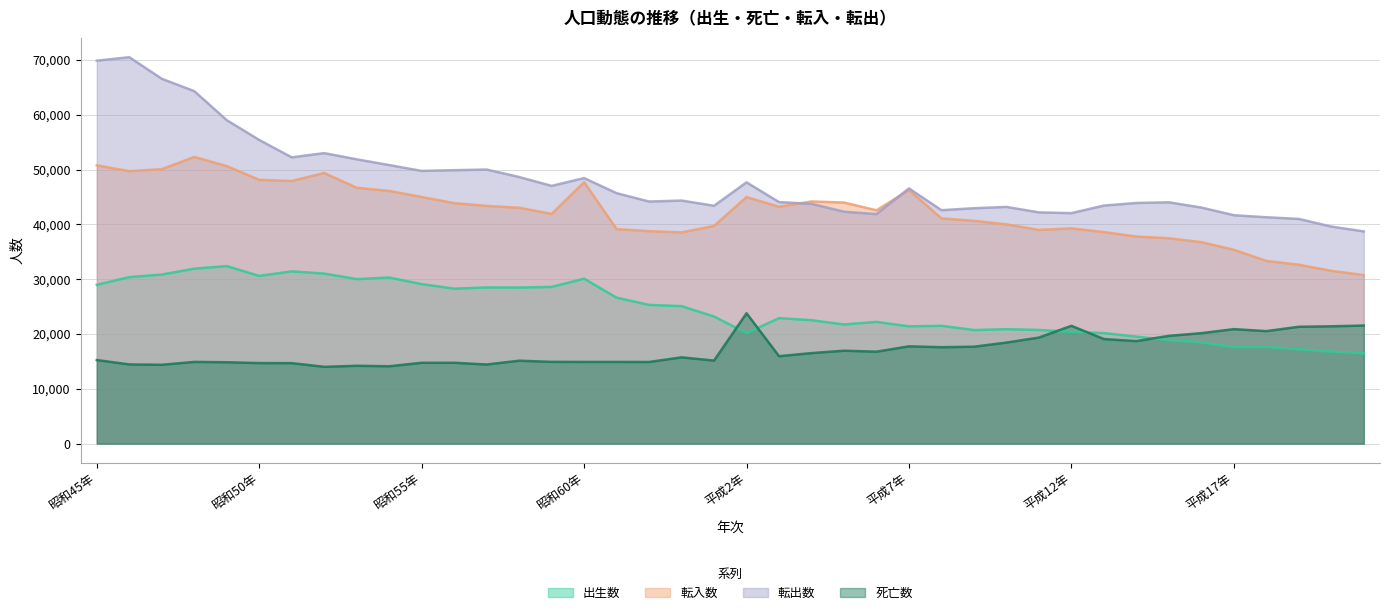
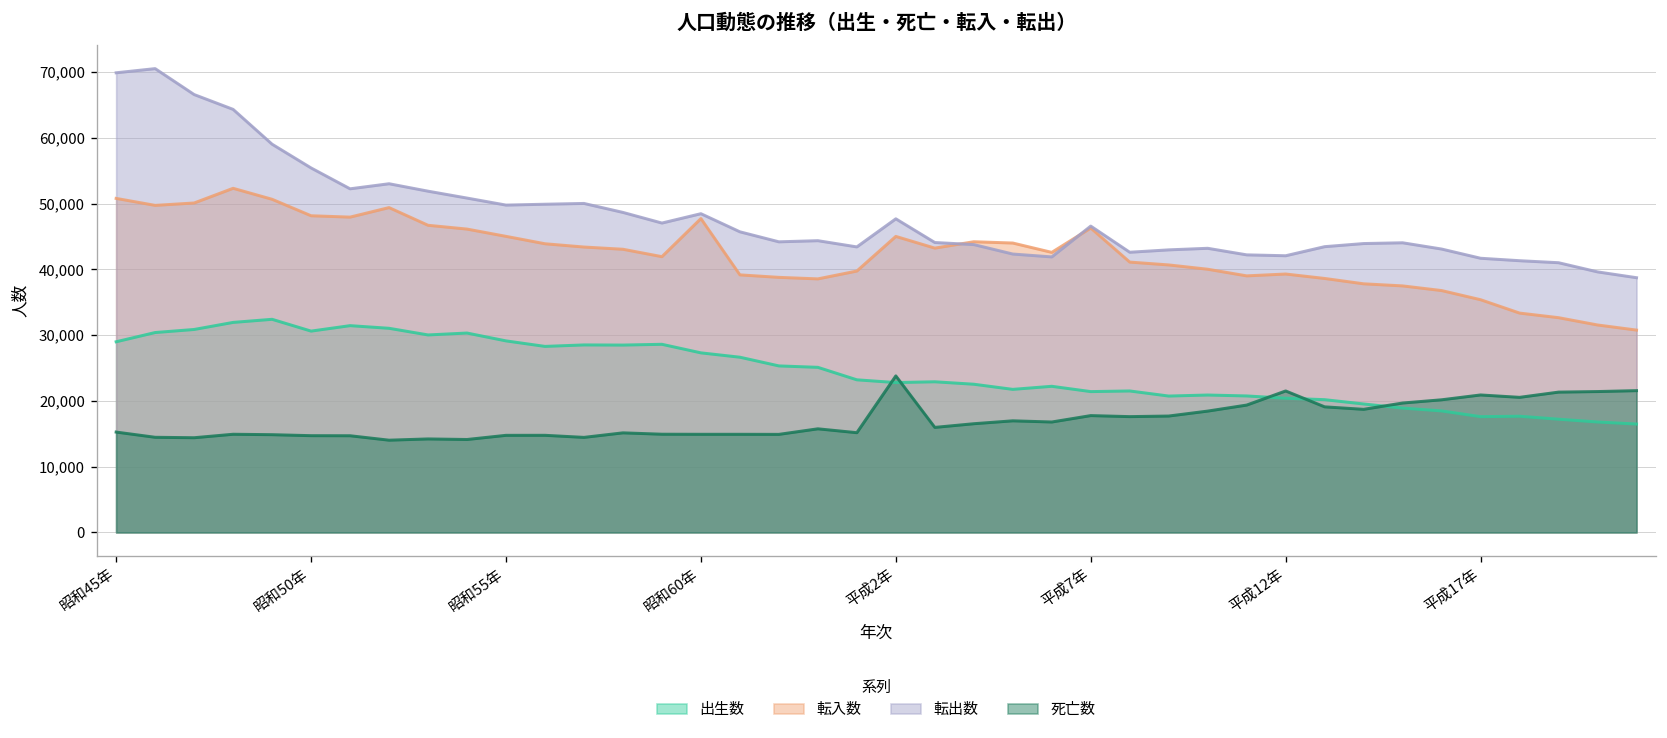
  {
    "出生数": {
      "昭和45年": "29,000",
      "昭和50年": "31,000",
      "昭和55年": "29,000",
-     "昭和60年": "30,000",
-     "平成2年": "20,000",
+     "昭和60年": "27,000",
+     "平成2年": "23,000",
      "平成7年": "21,000",
      "平成12年": "20,000",
      "平成17年": "18,000"
    },
    "転入数": {
      "昭和45年": "51,000",
      "昭和50年": "48,000",
      "昭和55年": "45,000",
      "昭和60年": "48,000",
      "平成2年": "45,000",
      "平成12年": "39,000",
      "平成17年": "35,000"
    },
    "転出数": {
      "昭和45年": "70,000",
      "昭和50年": "55,000",
      "昭和55年": "50,000",
      "昭和60年": "48,000",
      "平成2年": "48,000",
      "平成12年": "42,000",
      "平成17年": "42,000"
    },
    "死亡数": {
      "昭和45年": "15,000",
      "昭和50年": "15,000",
      "昭和55年": "15,000",
      "昭和60年": "15,000",
      "平成2年": "24,000",
      "平成7年": "18,000",
      "平成12年": "22,000",
      "平成17年": "21,000"
    }
  }
